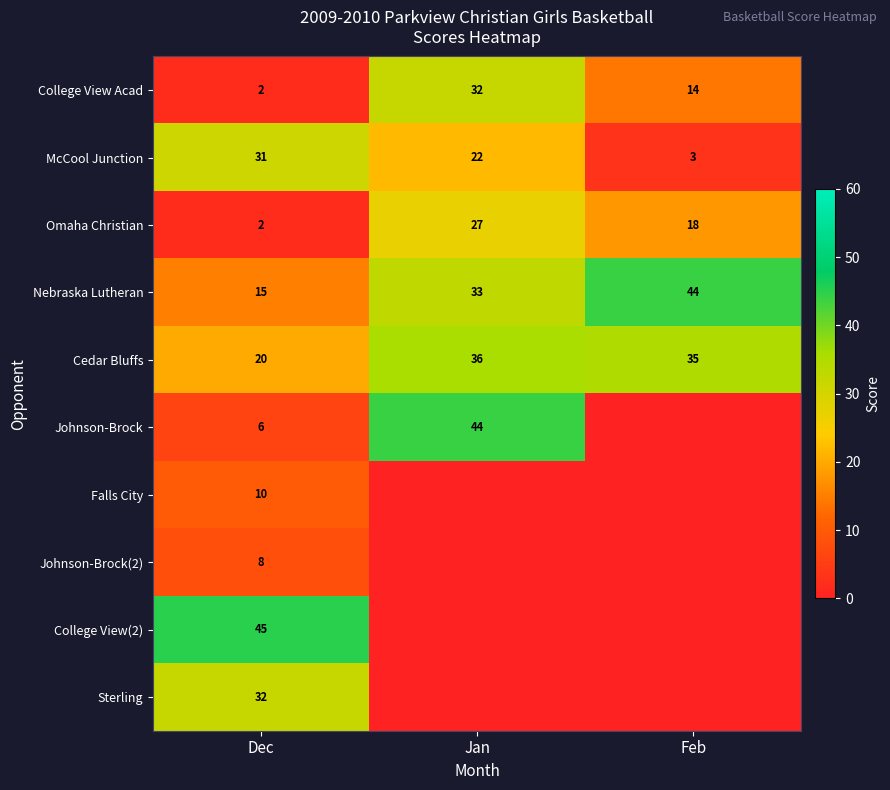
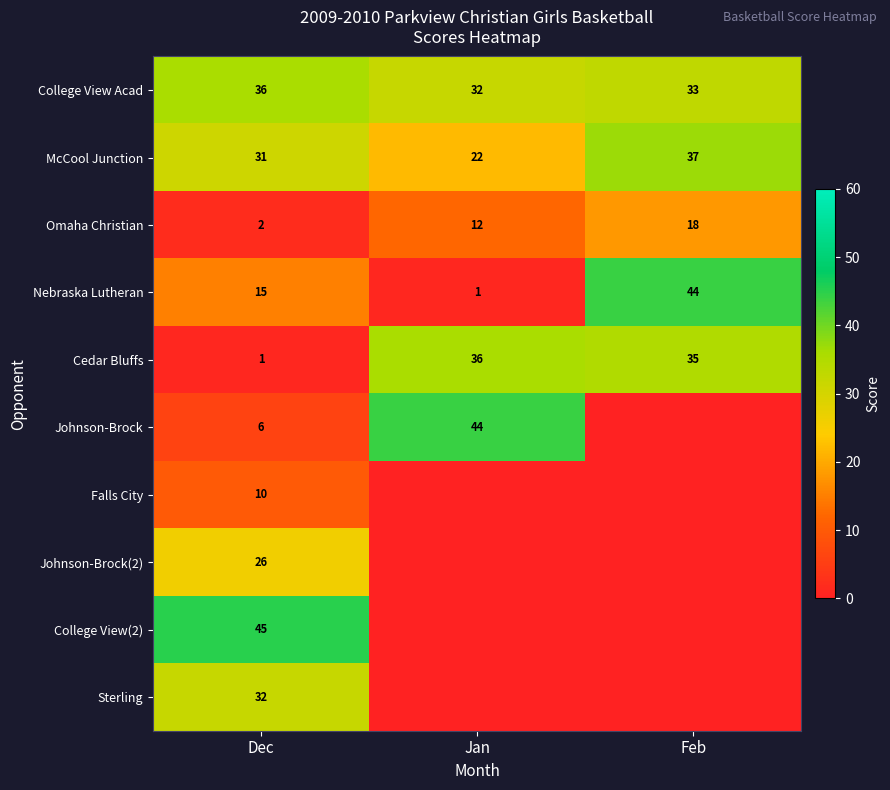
  {
    "College View Acad": {
-     "Dec": 2,
+     "Dec": 36,
      "Jan": 32,
-     "Feb": 14
+     "Feb": 33
    },
    "McCool Junction": {
      "Dec": 31,
      "Jan": 22,
-     "Feb": 3
+     "Feb": 37
    },
    "Omaha Christian": {
      "Dec": 2,
-     "Jan": 27,
+     "Jan": 12,
      "Feb": 18
    },
    "Nebraska Lutheran": {
      "Dec": 15,
-     "Jan": 33,
+     "Jan": 1,
      "Feb": 44
    },
    "Cedar Bluffs": {
-     "Dec": 20,
+     "Dec": 1,
      "Jan": 36,
      "Feb": 35
    },
    "Johnson-Brock": {
      "Dec": 6,
      "Jan": 44
    },
    "Falls City": {
      "Dec": 10
    },
    "Johnson-Brock(2)": {
-     "Dec": 8
+     "Dec": 26
    },
    "College View(2)": {
      "Dec": 45
    },
    "Sterling": {
      "Dec": 32
    }
  }
